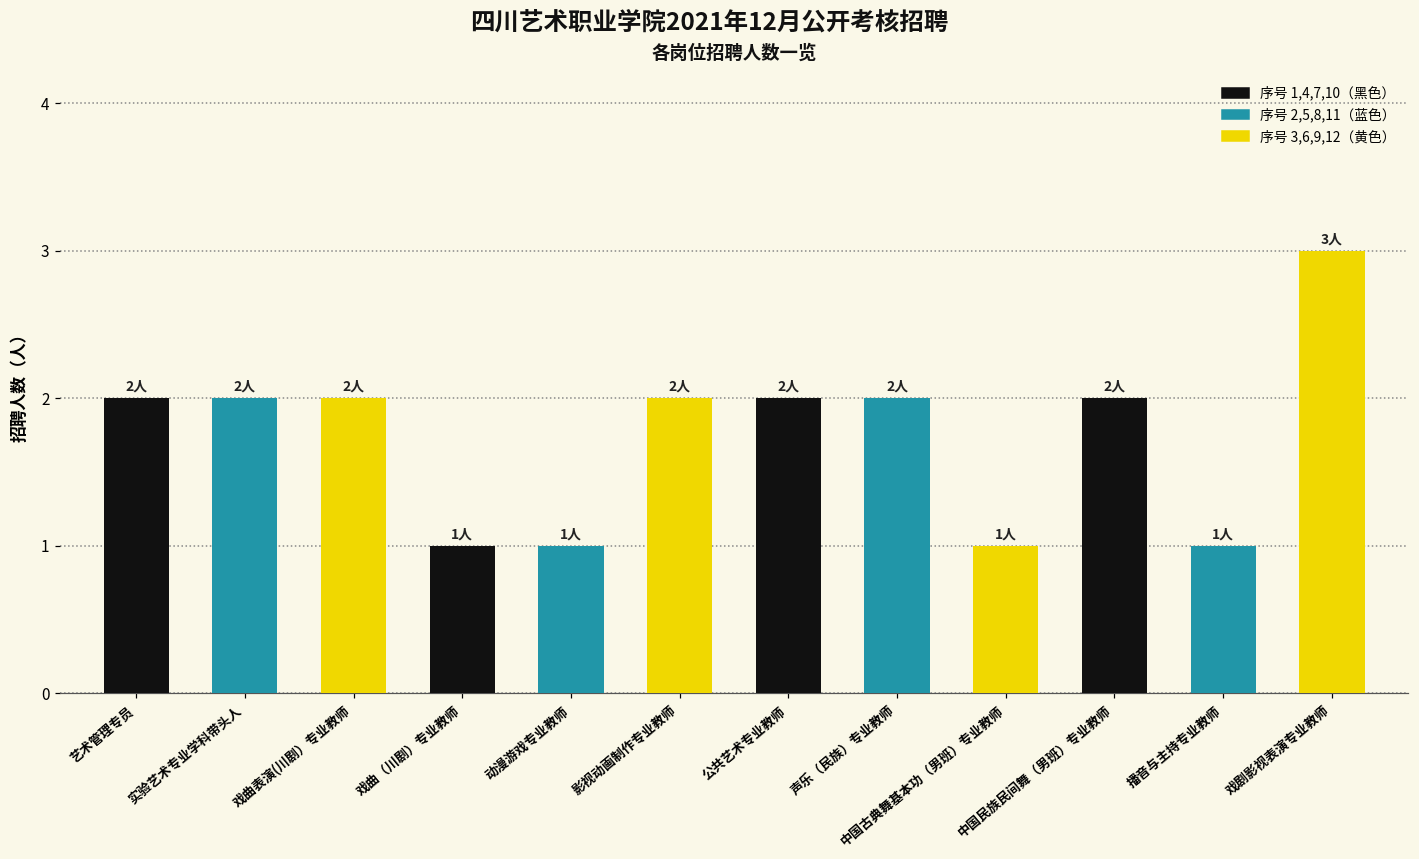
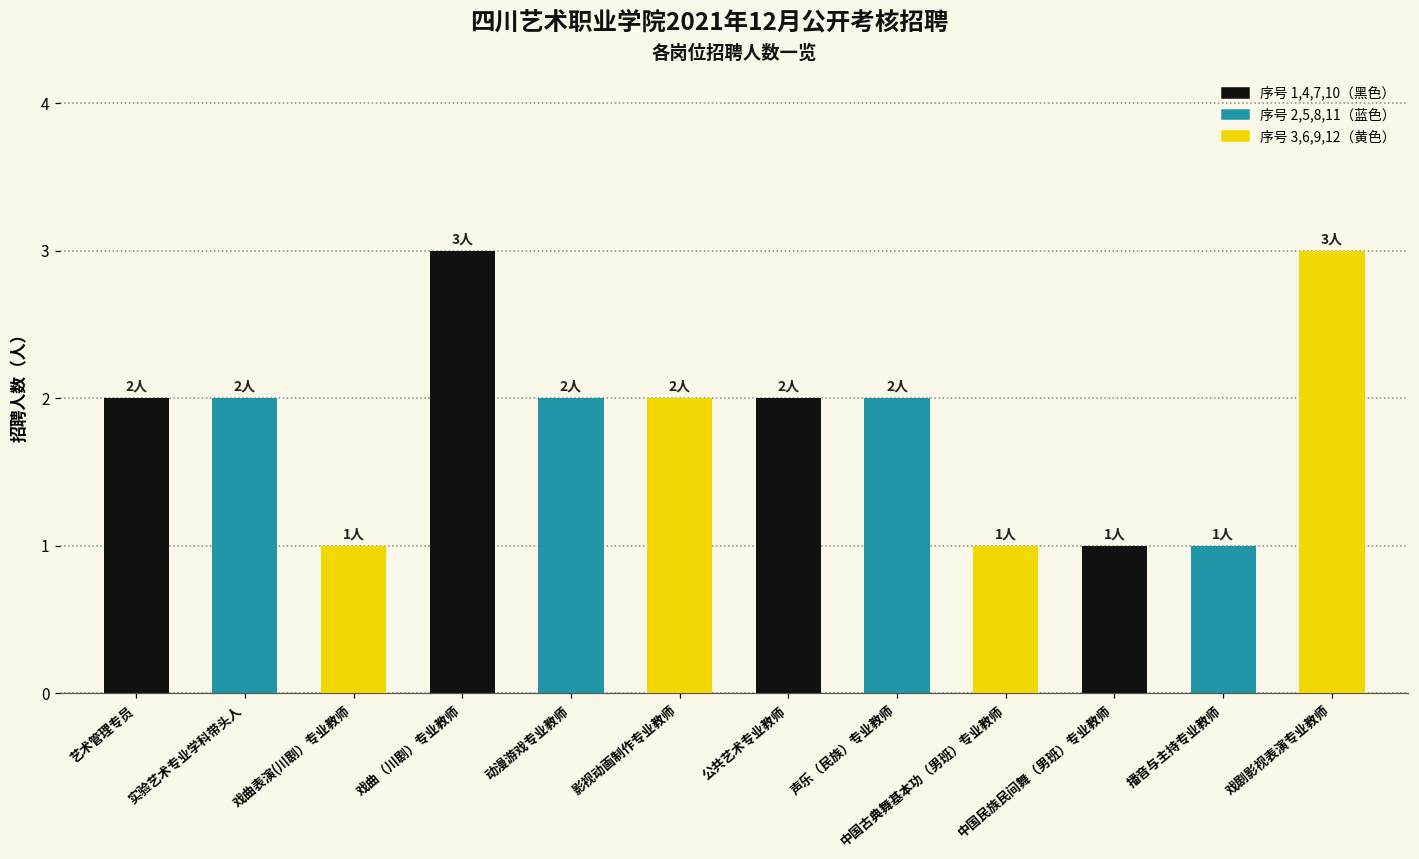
  {
    "艺术管理专员": "2人",
    "实验艺术专业学科带头人": "2人",
-   "戏曲表演(川剧）专业教师": "2人",
-   "戏曲（川剧）专业教师": "1人",
-   "动漫游戏专业教师": "1人",
+   "戏曲表演(川剧）专业教师": "1人",
+   "戏曲（川剧）专业教师": "3人",
+   "动漫游戏专业教师": "2人",
    "影视动画制作专业教师": "2人",
    "公共艺术专业教师": "2人",
    "声乐（民族）专业教师": "2人",
    "中国古典舞基本功（男班）专业教师": "1人",
-   "中国民族民间舞（男班）专业教师": "2人",
+   "中国民族民间舞（男班）专业教师": "1人",
    "播音与主持专业教师": "1人",
    "戏剧影视表演专业教师": "3人"
  }
